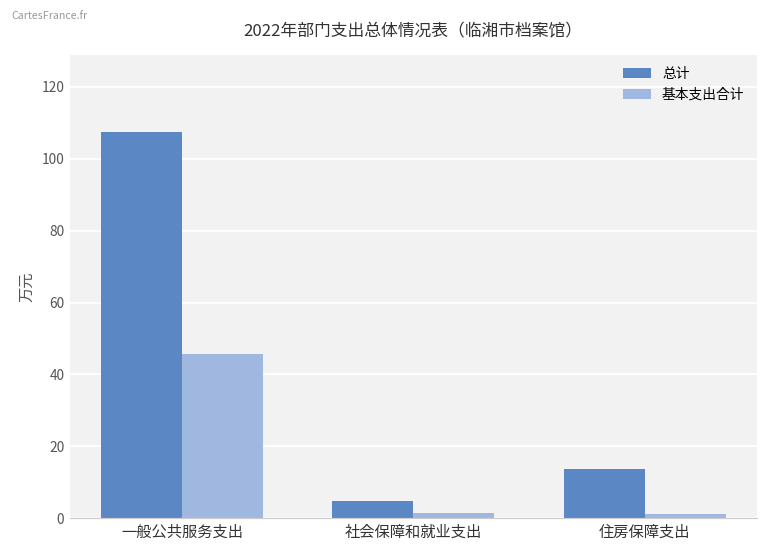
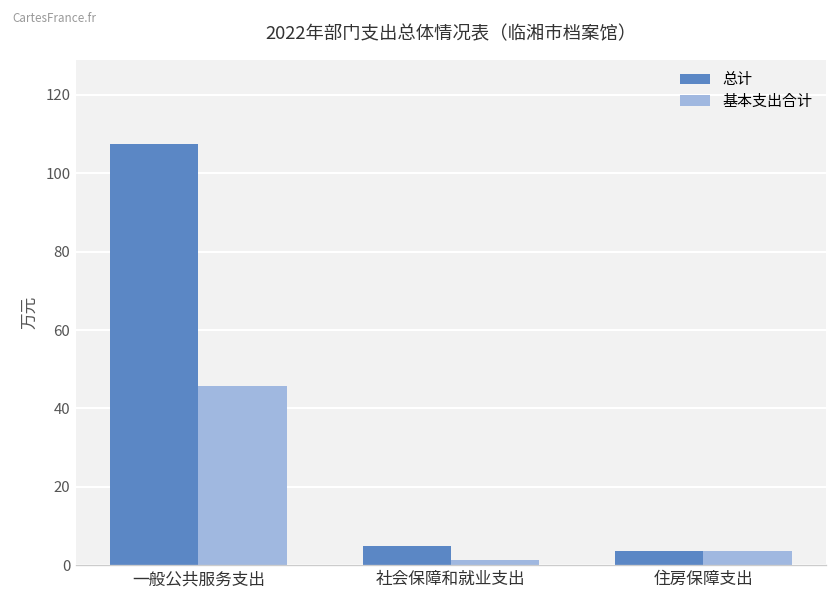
  {
    "总计": {
      "一般公共服务支出": 107,
      "社会保障和就业支出": 5,
-     "住房保障支出": 14
+     "住房保障支出": 4
    },
    "基本支出合计": {
      "一般公共服务支出": 46,
      "社会保障和就业支出": 1,
-     "住房保障支出": 1
+     "住房保障支出": 4
    }
  }
